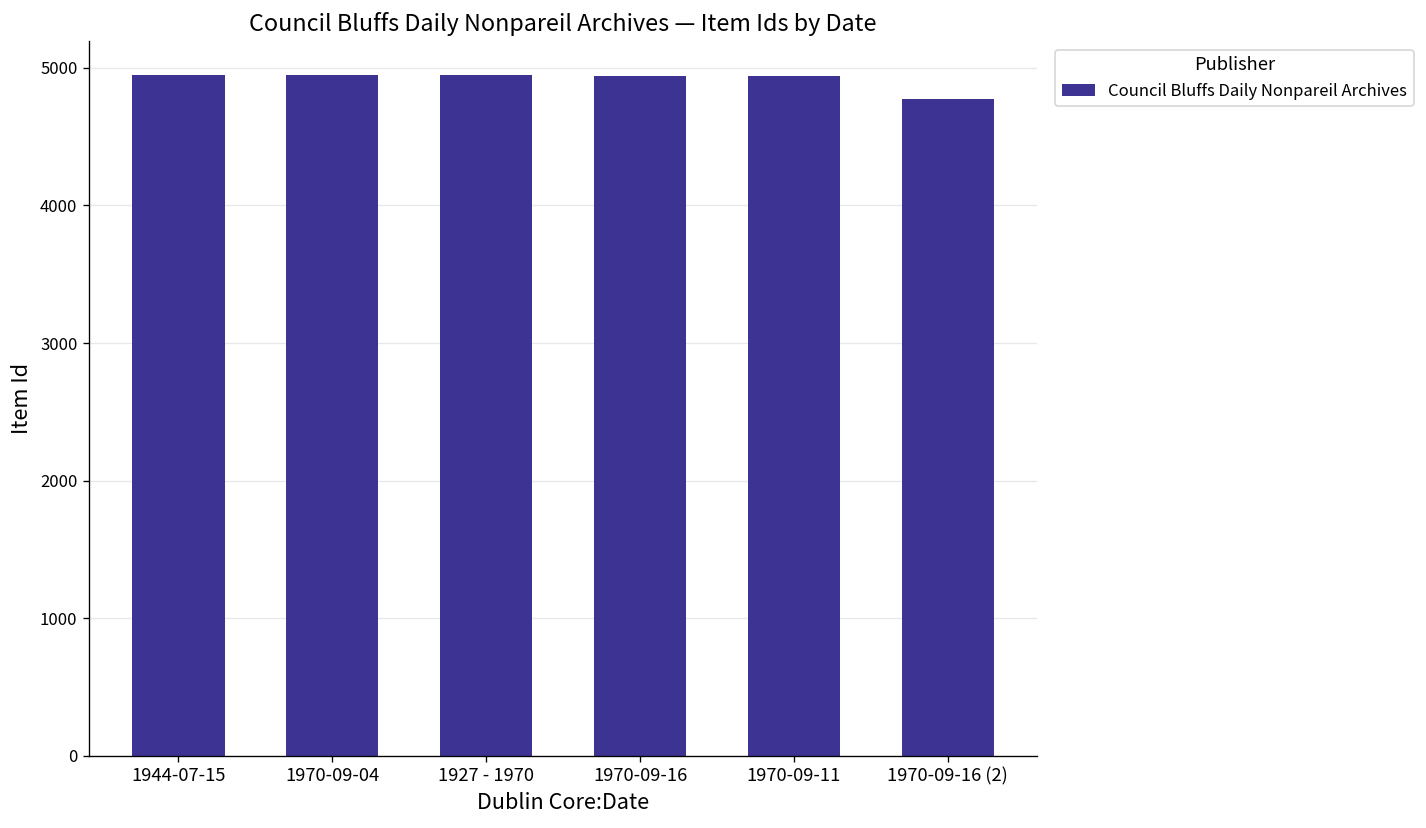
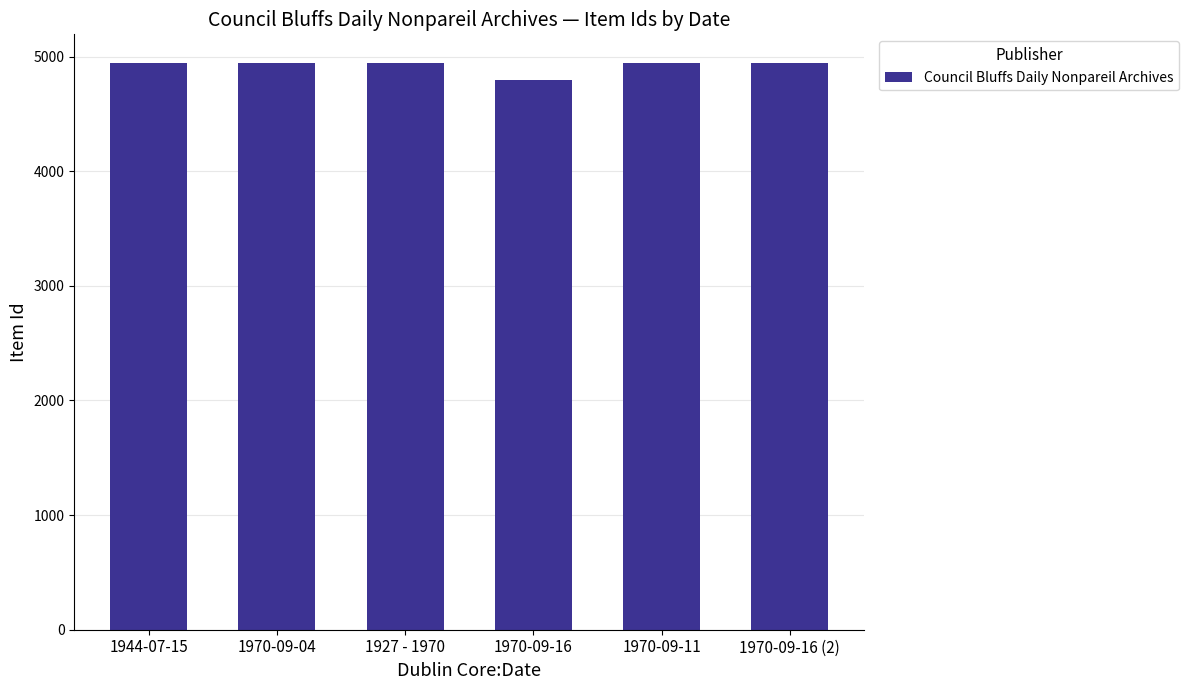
  {
    "1944-07-15": 4950,
    "1970-09-04": 4950,
    "1927 - 1970": 4950,
-   "1970-09-16": 4940,
+   "1970-09-16": 4800,
    "1970-09-11": 4940,
-   "1970-09-16 (2)": 4770
+   "1970-09-16 (2)": 4940
  }
